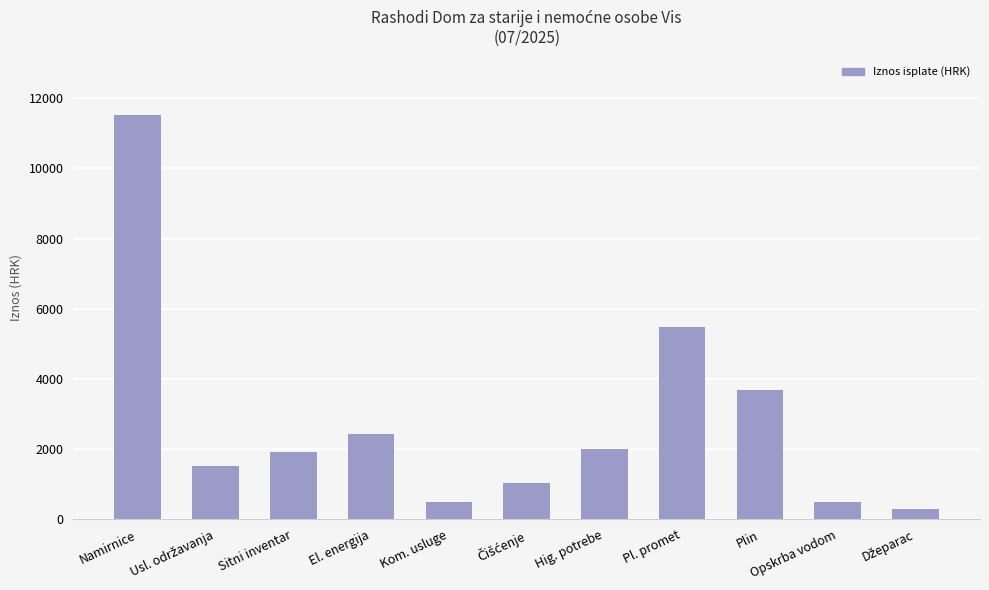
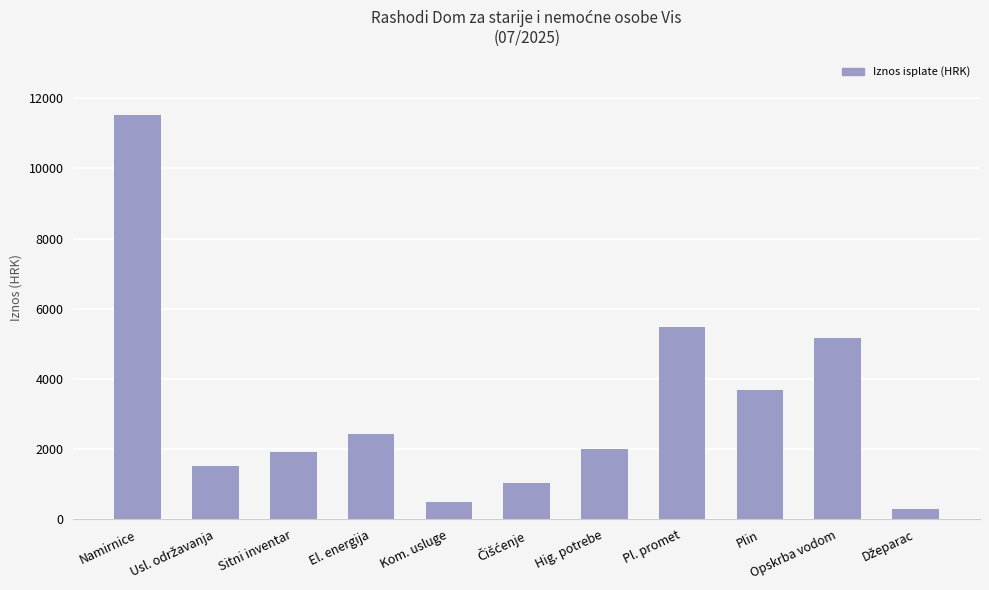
  {
    "Namirnice": 11500,
    "Usl. održavanja": 1500,
    "Sitni inventar": 1900,
    "El. energija": 2400,
    "Kom. usluge": 500,
    "Čišćenje": 1000,
    "Hig. potrebe": 2000,
    "Pl. promet": 5500,
    "Plin": 3700,
-   "Opskrba vodom": 500,
+   "Opskrba vodom": 5200,
    "Džeparac": 300
  }
